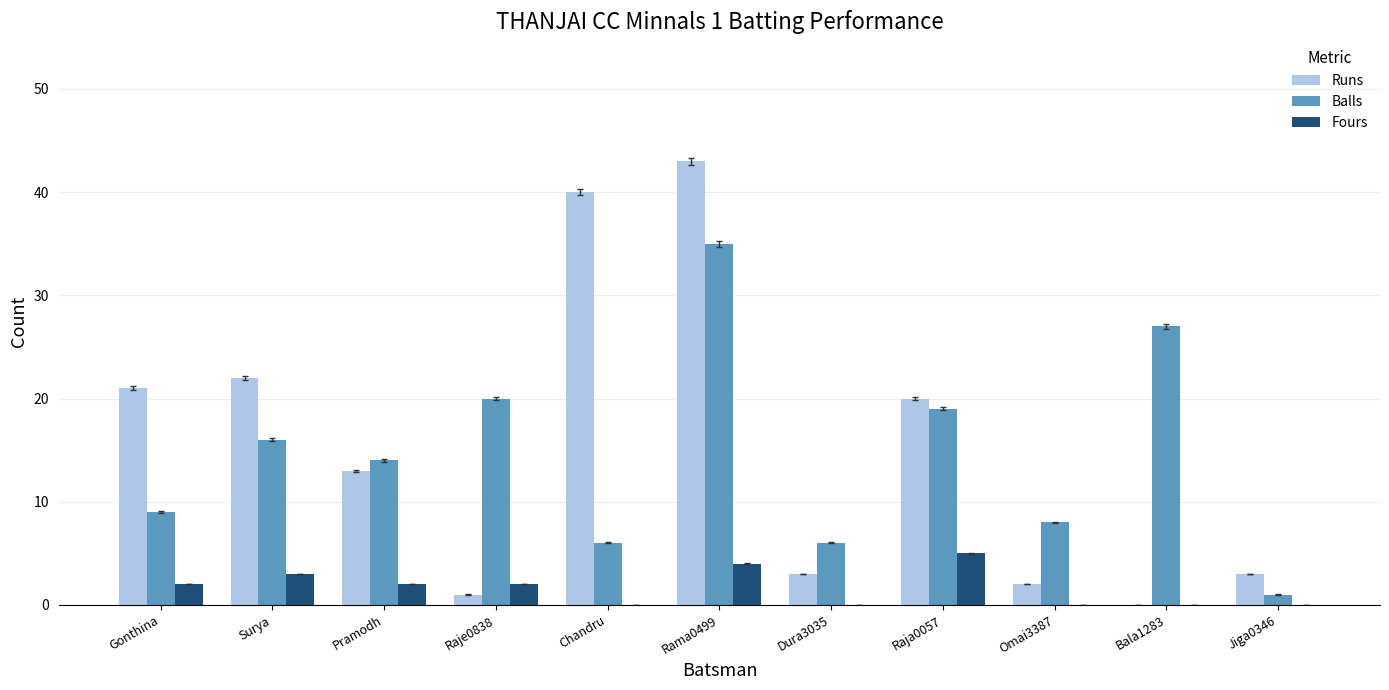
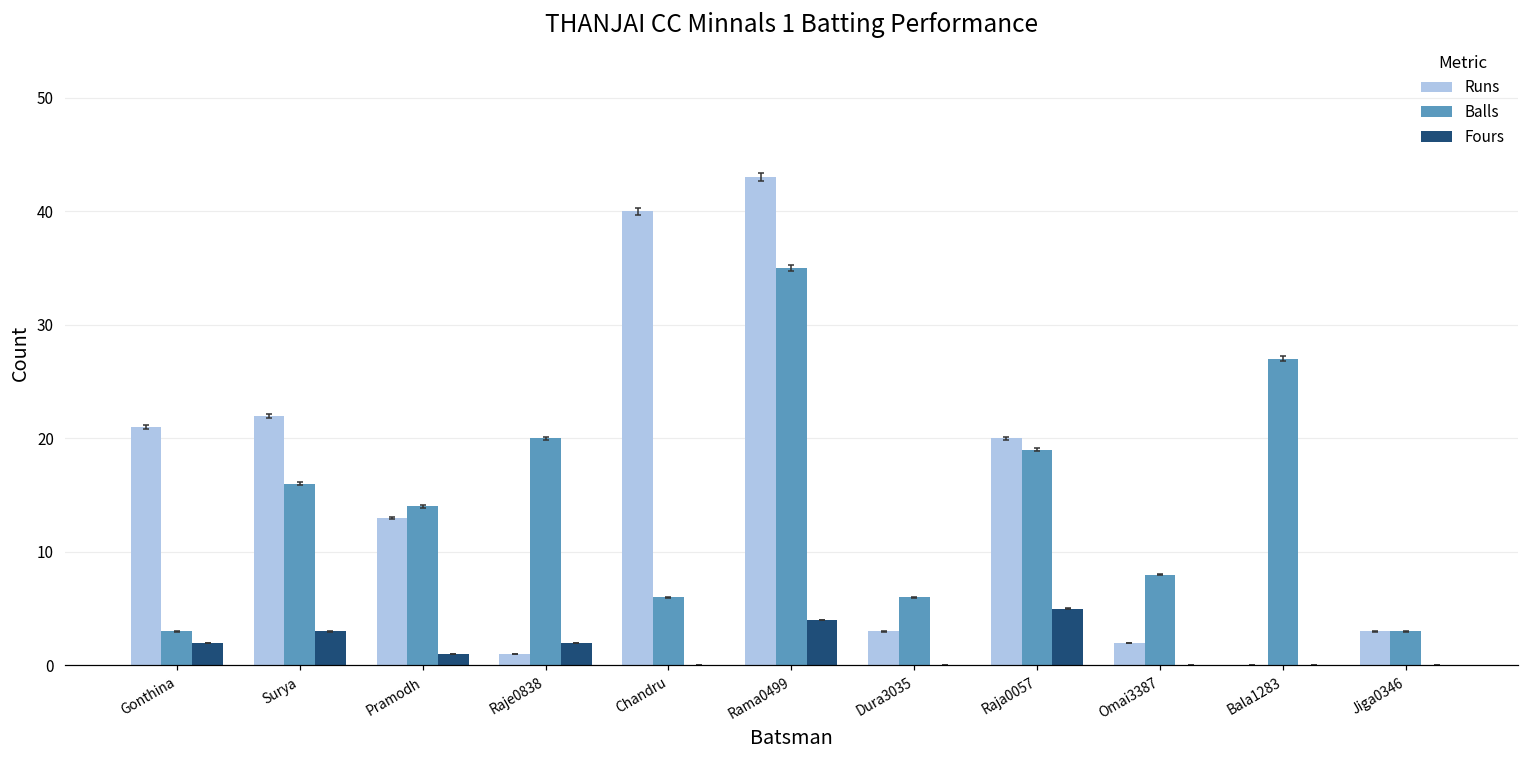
  {
    "Runs": {
      "Gonthina": 21,
      "Surya": 22,
      "Pramodh": 13,
      "Raje0838": 1,
      "Chandru": 40,
      "Rama0499": 43,
      "Dura3035": 3,
      "Raja0057": 20,
      "Omai3387": 2,
      "Bala1283": 0,
      "Jiga0346": 3
    },
    "Balls": {
-     "Gonthina": 9,
+     "Gonthina": 3,
      "Surya": 16,
      "Pramodh": 14,
      "Raje0838": 20,
      "Chandru": 6,
      "Rama0499": 35,
      "Dura3035": 6,
      "Raja0057": 19,
      "Omai3387": 8,
      "Bala1283": 27,
-     "Jiga0346": 1
+     "Jiga0346": 3
    },
    "Fours": {
      "Gonthina": 2,
      "Surya": 3,
-     "Pramodh": 2,
+     "Pramodh": 1,
      "Raje0838": 2,
      "Chandru": 0,
      "Rama0499": 4,
      "Dura3035": 0,
      "Raja0057": 5,
      "Omai3387": 0,
      "Bala1283": 0,
      "Jiga0346": 0
    }
  }
